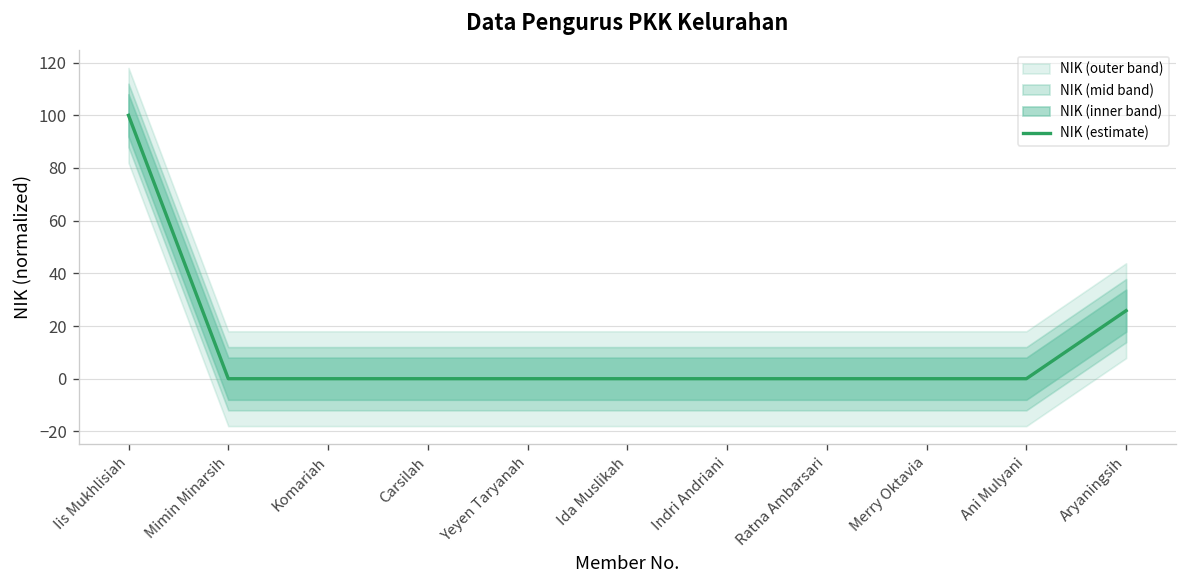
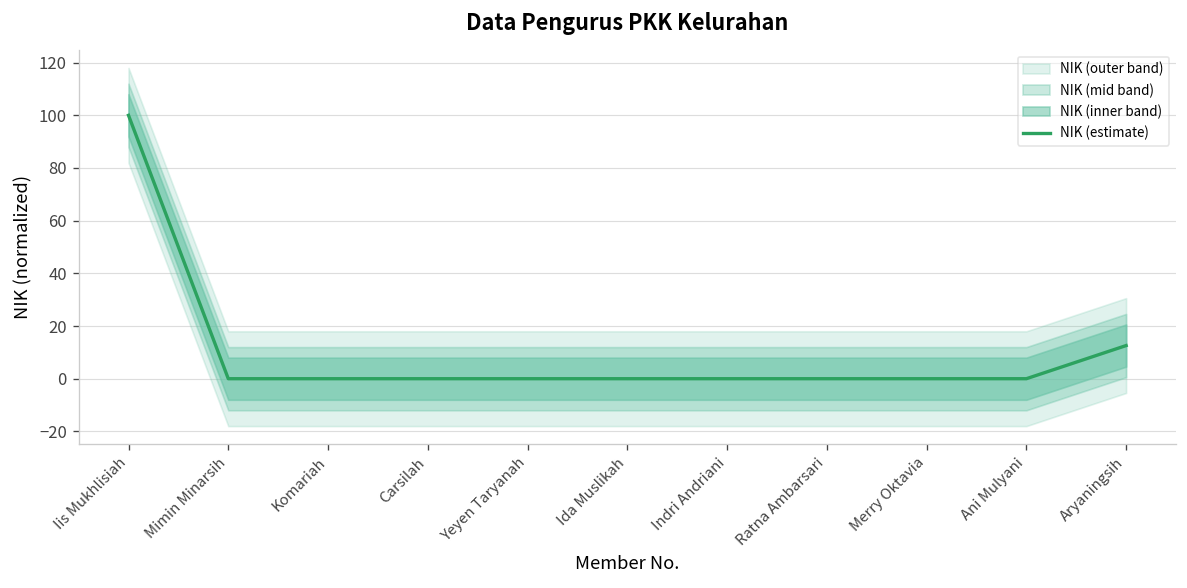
  {
    "NIK (estimate)": {
      "Iis Mukhlisiah": 100,
      "Mimin Minarsih": 0,
      "Komariah": 0,
      "Carsilah": 0,
      "Yeyen Taryanah": 0,
      "Ida Muslikah": 0,
      "Indri Andriani": 0,
      "Ratna Ambarsari": 0,
      "Merry Oktavia": 0,
      "Ani Mulyani": 0,
-     "Aryaningsih": 26
+     "Aryaningsih": 13
    }
  }
